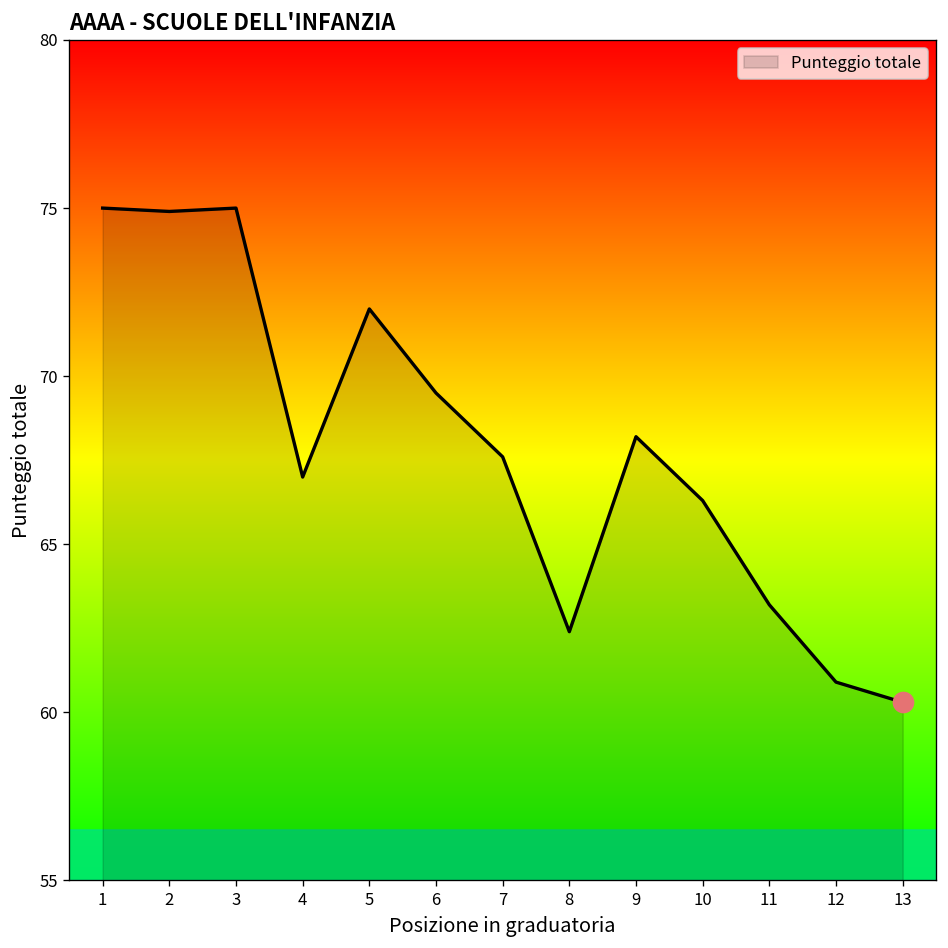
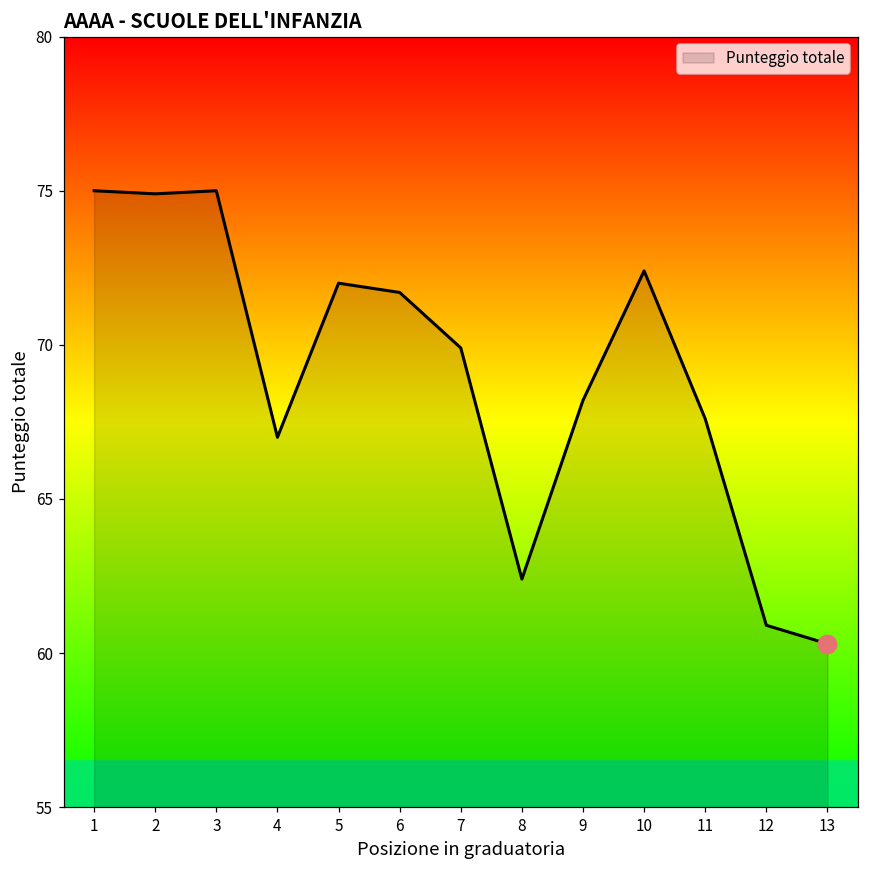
  {
    "Punteggio totale": {
      "1": 75.0,
      "2": 74.9,
      "3": 75.0,
      "4": 67.0,
      "5": 72.0,
-     "6": 69.5,
-     "7": 67.6,
+     "6": 71.7,
+     "7": 69.9,
      "8": 62.4,
      "9": 68.2,
-     "10": 66.3,
-     "11": 63.2,
+     "10": 72.4,
+     "11": 67.6,
      "12": 60.9
    }
  }
